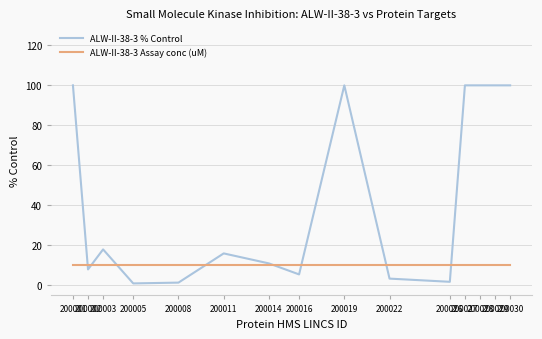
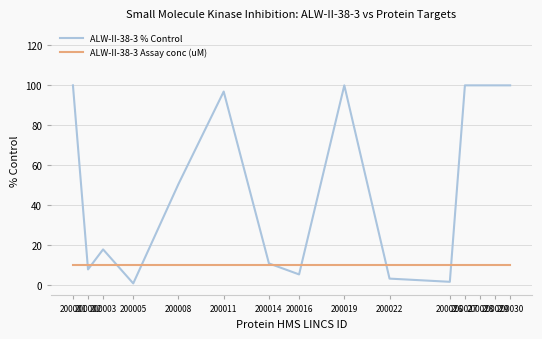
  {
    "ALW-II-38-3 % Control": {
      "200005": 1,
-     "200008": 1,
-     "200011": 16,
+     "200008": 51,
+     "200011": 97,
      "200016": 6,
      "200019": 100,
      "200022": 3
    },
    "ALW-II-38-3 Assay conc (uM)": {
      "200005": 10,
      "200008": 10,
      "200011": 10,
      "200016": 10,
      "200019": 10,
      "200022": 10
    }
  }
